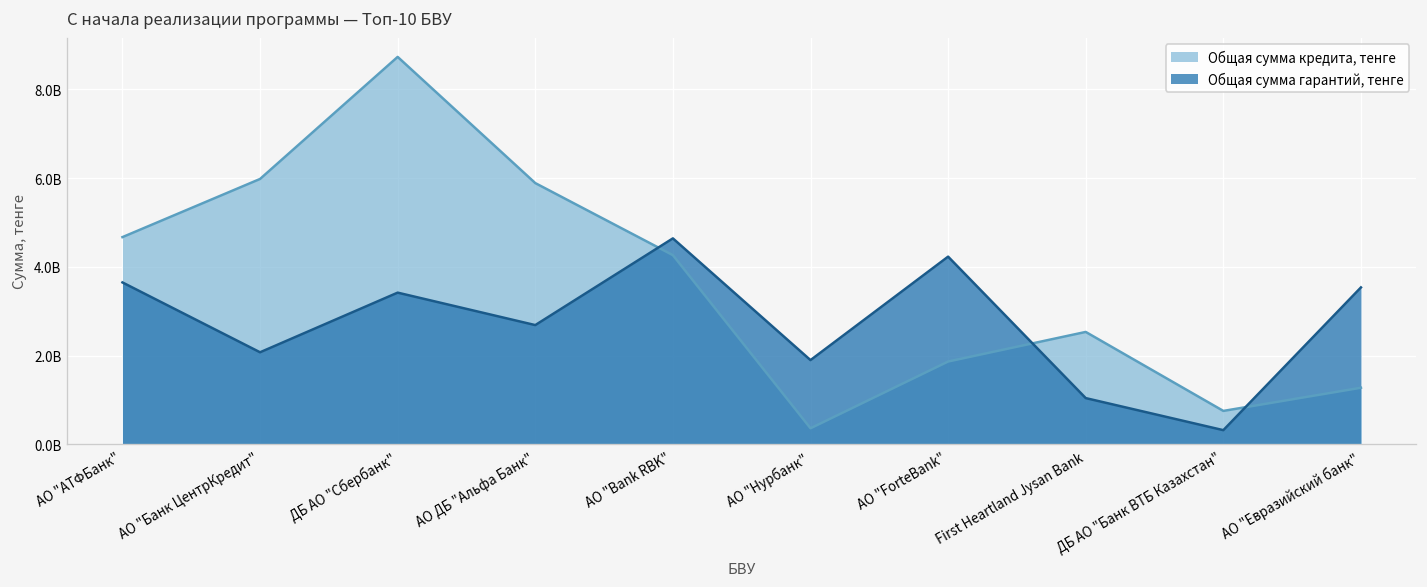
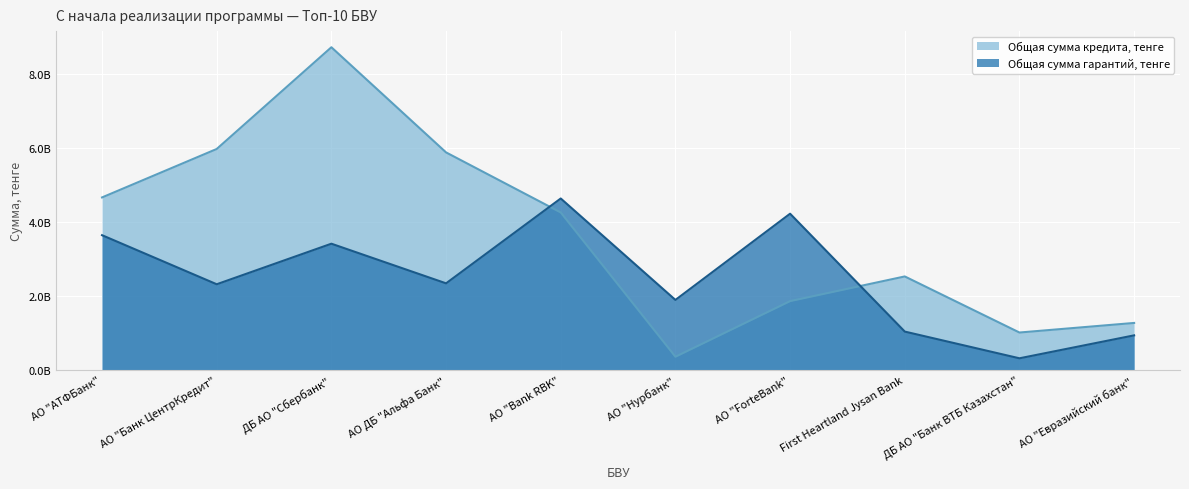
  {
    "Общая сумма кредита, тенге": {
      "АО \"АТФБанк\"": 4700000000,
      "АО \"Банк ЦентрКредит\"": 6000000000,
      "ДБ АО \"Сбербанк\"": 8700000000,
      "АО ДБ \"Альфа Банк\"": 5900000000,
      "АО \"Bank RBK\"": 4300000000,
      "АО \"Нурбанк\"": 400000000,
      "АО \"ForteBank\"": 1900000000,
      "First Heartland Jysan Bank": 2500000000,
-     "ДБ АО \"Банк ВТБ Казахстан\"": 800000000,
+     "ДБ АО \"Банк ВТБ Казахстан\"": 1000000000,
      "АО \"Евразийский банк\"": 1300000000
    },
    "Общая сумма гарантий, тенге": {
      "АО \"АТФБанк\"": 3600000000,
-     "АО \"Банк ЦентрКредит\"": 2100000000,
+     "АО \"Банк ЦентрКредит\"": 2300000000,
      "ДБ АО \"Сбербанк\"": 3400000000,
-     "АО ДБ \"Альфа Банк\"": 2700000000,
+     "АО ДБ \"Альфа Банк\"": 2300000000,
      "АО \"Bank RBK\"": 4600000000,
      "АО \"Нурбанк\"": 1900000000,
      "АО \"ForteBank\"": 4200000000,
      "First Heartland Jysan Bank": 1000000000,
      "ДБ АО \"Банк ВТБ Казахстан\"": 300000000,
-     "АО \"Евразийский банк\"": 3500000000
+     "АО \"Евразийский банк\"": 900000000
    }
  }
